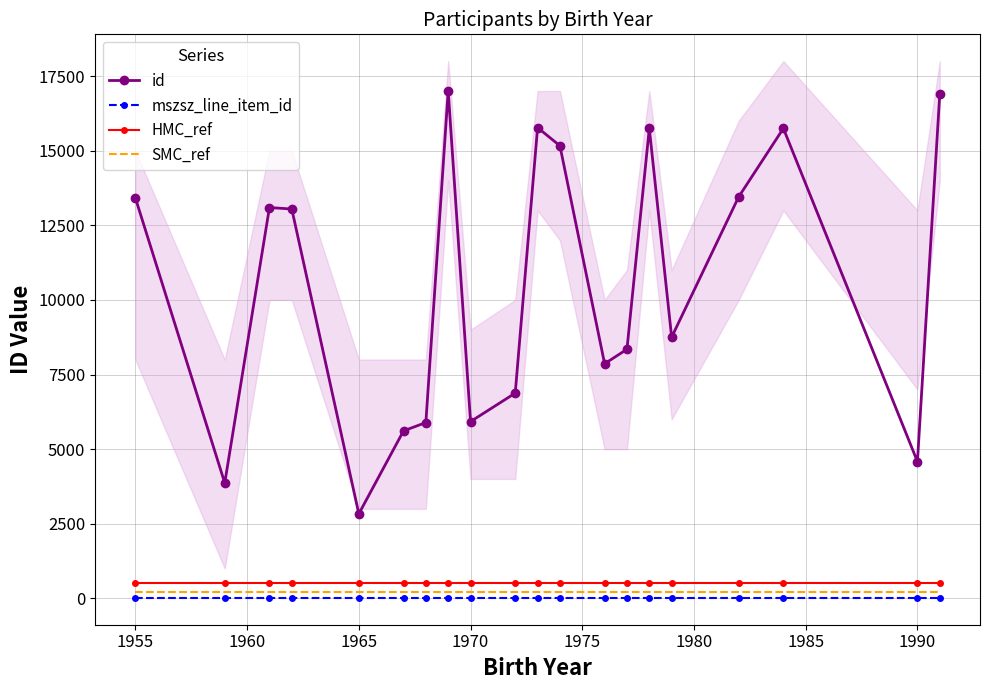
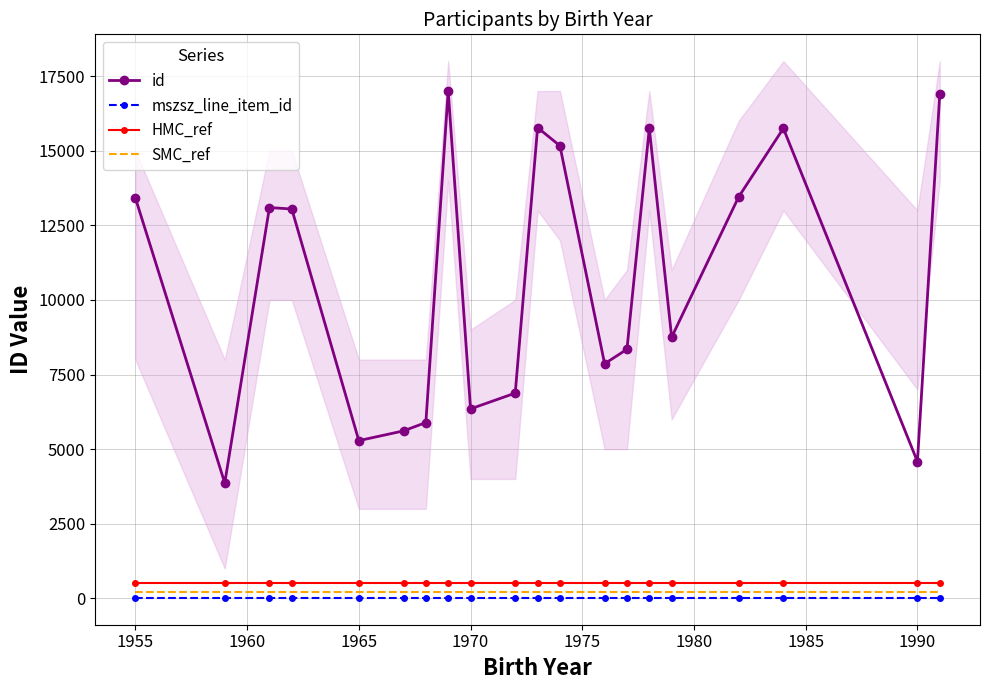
  {
    "id": {
      "1955": 13400,
-     "1965": 2800,
-     "1970": 5900,
+     "1965": 5300,
+     "1970": 6300,
      "1990": 4600
    },
    "mszsz_line_item_id": {
      "1955": 0,
      "1965": 0,
      "1970": 0,
      "1990": 0
    },
    "HMC_ref": {
      "1955": 500,
      "1965": 500,
      "1970": 500,
      "1990": 500
    },
    "SMC_ref": {
      "1955": 200,
      "1965": 200,
      "1970": 200,
      "1990": 200
    }
  }
